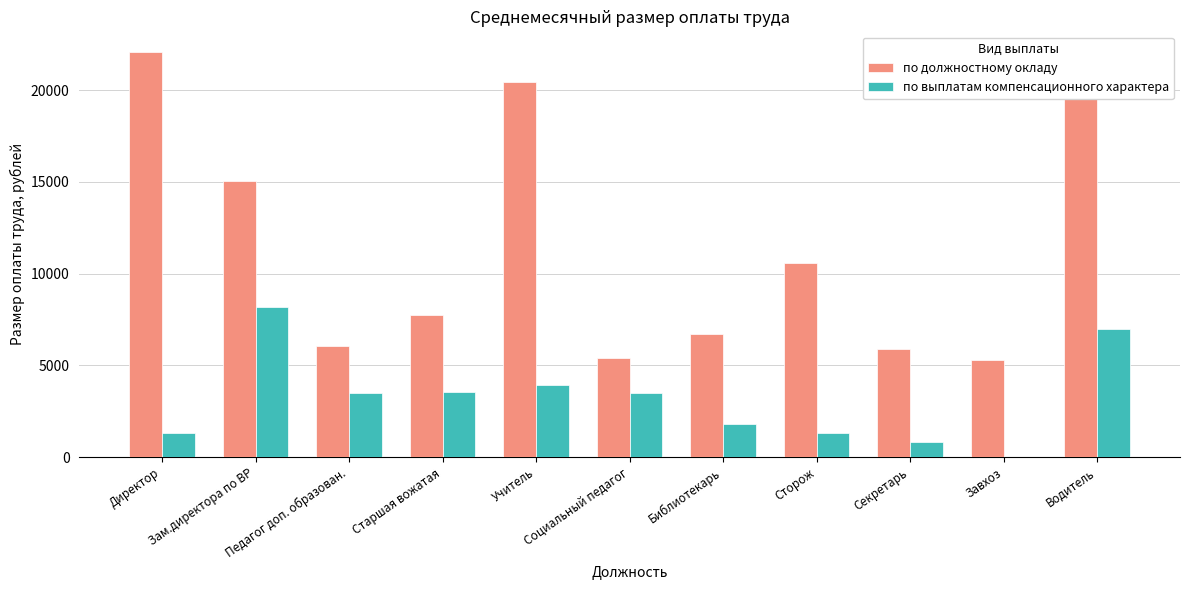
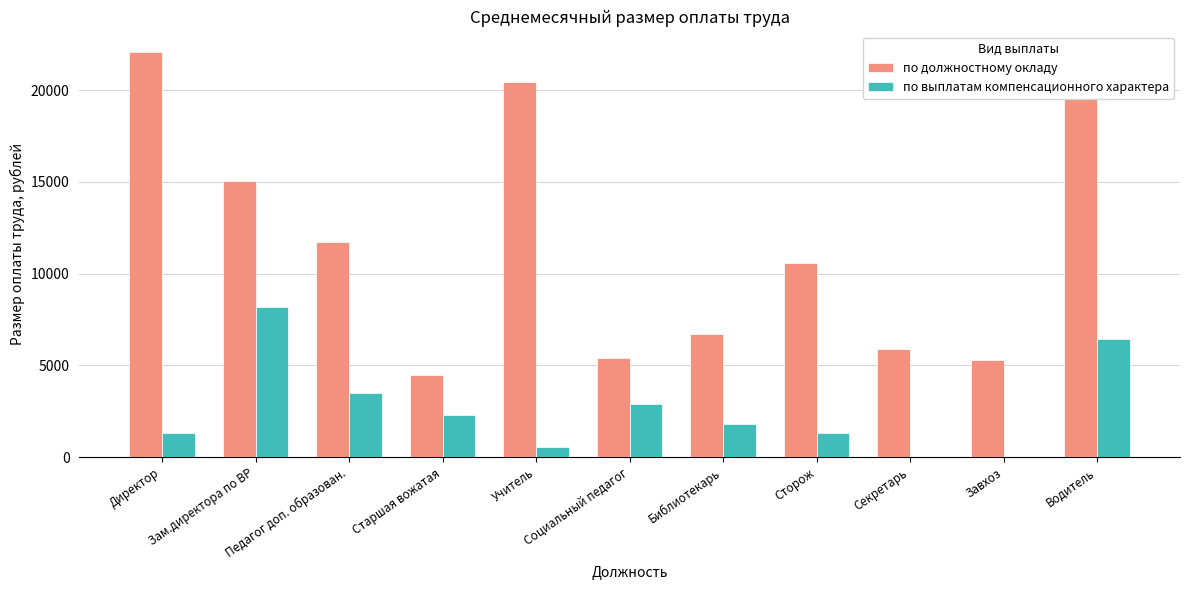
  {
    "по должностному окладу": {
      "Директор": 22100,
      "Зам.директора по ВР": 15000,
-     "Педагог доп. образован.": 6100,
-     "Старшая вожатая": 7700,
+     "Педагог доп. образован.": 11700,
+     "Старшая вожатая": 4500,
      "Учитель": 20500,
      "Социальный педагог": 5400,
      "Библиотекарь": 6700,
      "Сторож": 10600,
      "Секретарь": 5900,
      "Завхоз": 5300
    },
    "по выплатам компенсационного характера": {
      "Директор": 1300,
      "Зам.директора по ВР": 8200,
      "Педагог доп. образован.": 3500,
-     "Старшая вожатая": 3500,
-     "Учитель": 3900,
-     "Социальный педагог": 3500,
+     "Старшая вожатая": 2300,
+     "Учитель": 600,
+     "Социальный педагог": 2900,
      "Библиотекарь": 1800,
      "Сторож": 1300,
-     "Секретарь": 800,
+     "Секретарь": 0,
      "Завхоз": 0,
-     "Водитель": 7000
+     "Водитель": 6400
    }
  }
